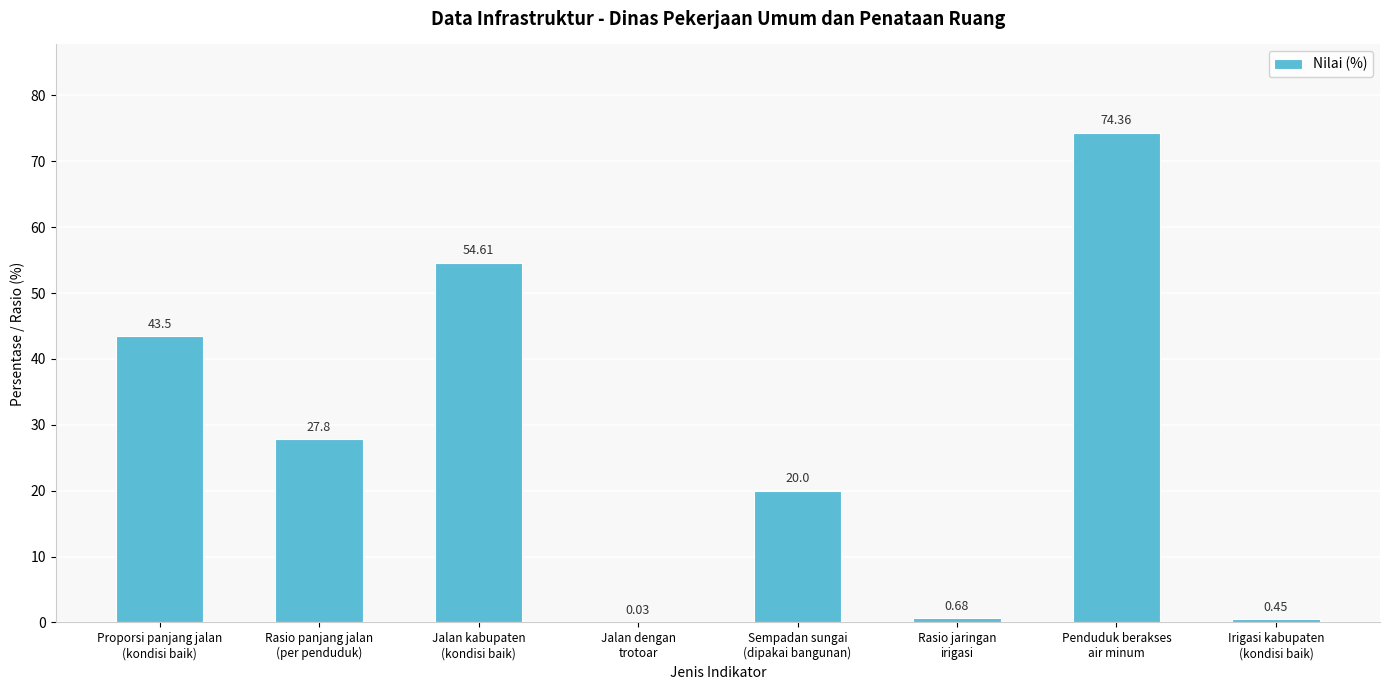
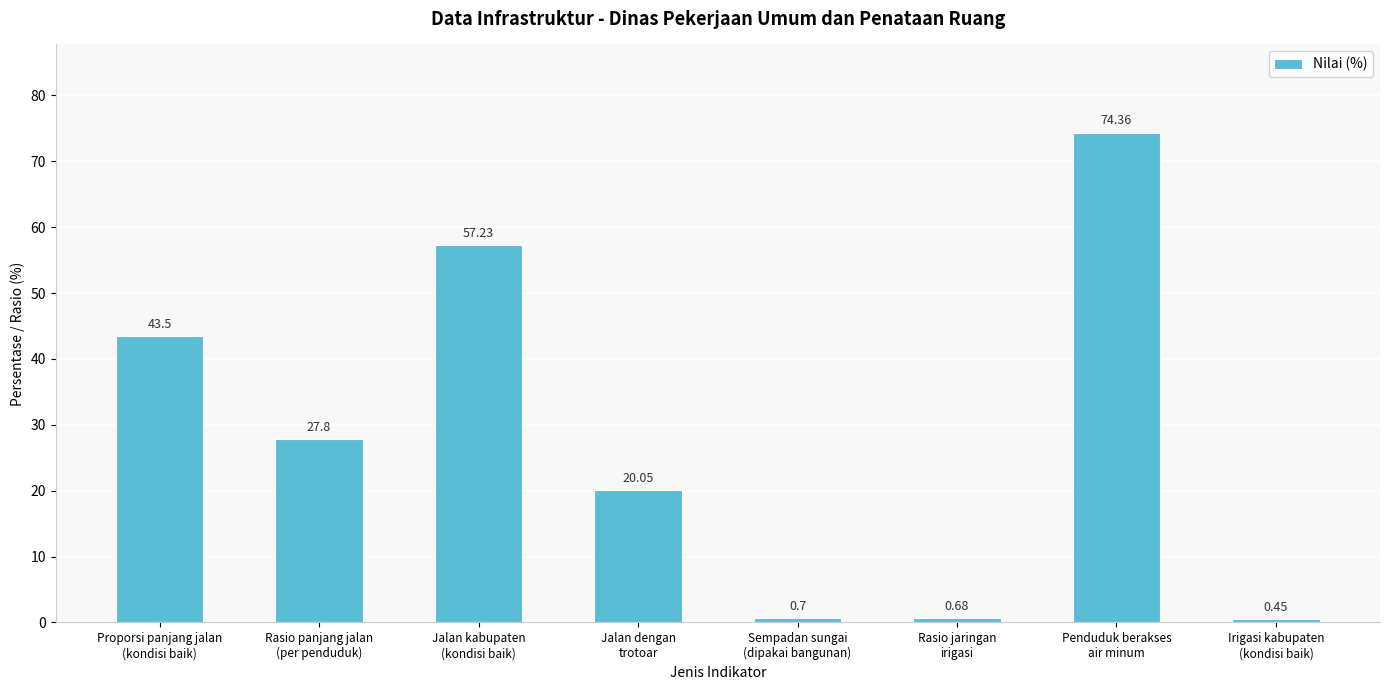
  {
    "Proporsi panjang jalan (kondisi baik)": 43.5,
    "Rasio panjang jalan (per penduduk)": 27.8,
-   "Jalan kabupaten (kondisi baik)": 54.61,
-   "Jalan dengan trotoar": 0.03,
-   "Sempadan sungai (dipakai bangunan)": 20.0,
+   "Jalan kabupaten (kondisi baik)": 57.23,
+   "Jalan dengan trotoar": 20.05,
+   "Sempadan sungai (dipakai bangunan)": 0.7,
    "Rasio jaringan irigasi": 0.68,
    "Penduduk berakses air minum": 74.36,
    "Irigasi kabupaten (kondisi baik)": 0.45
  }
